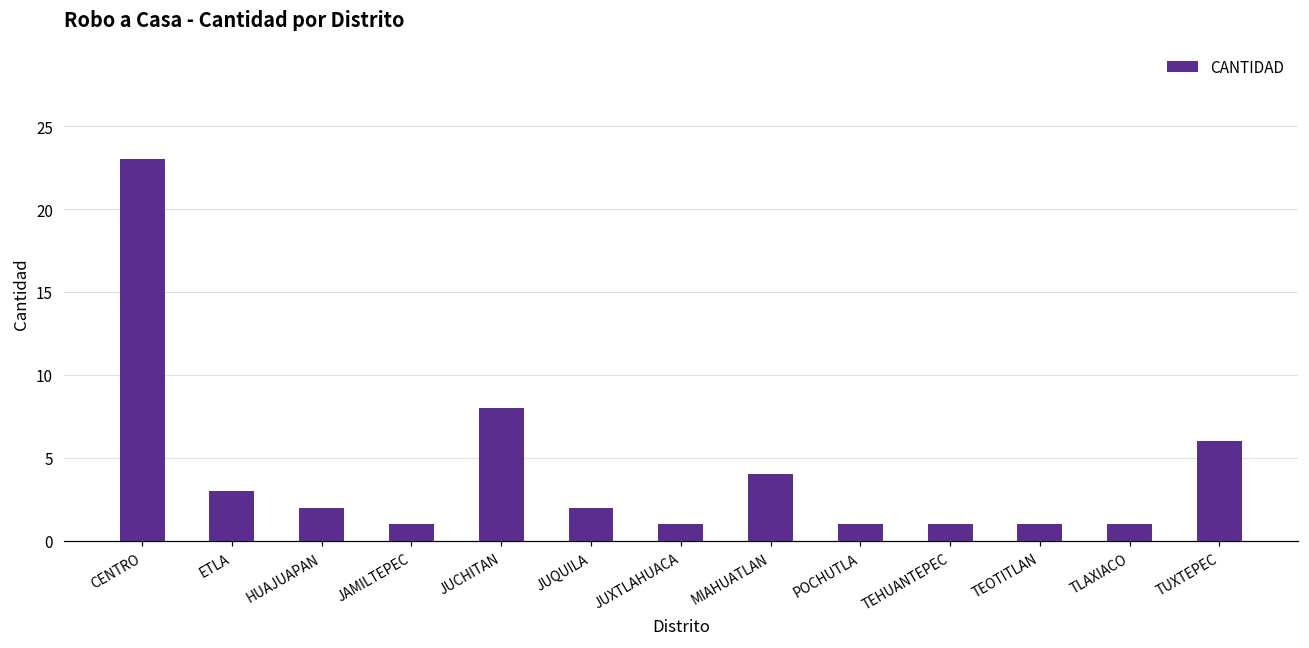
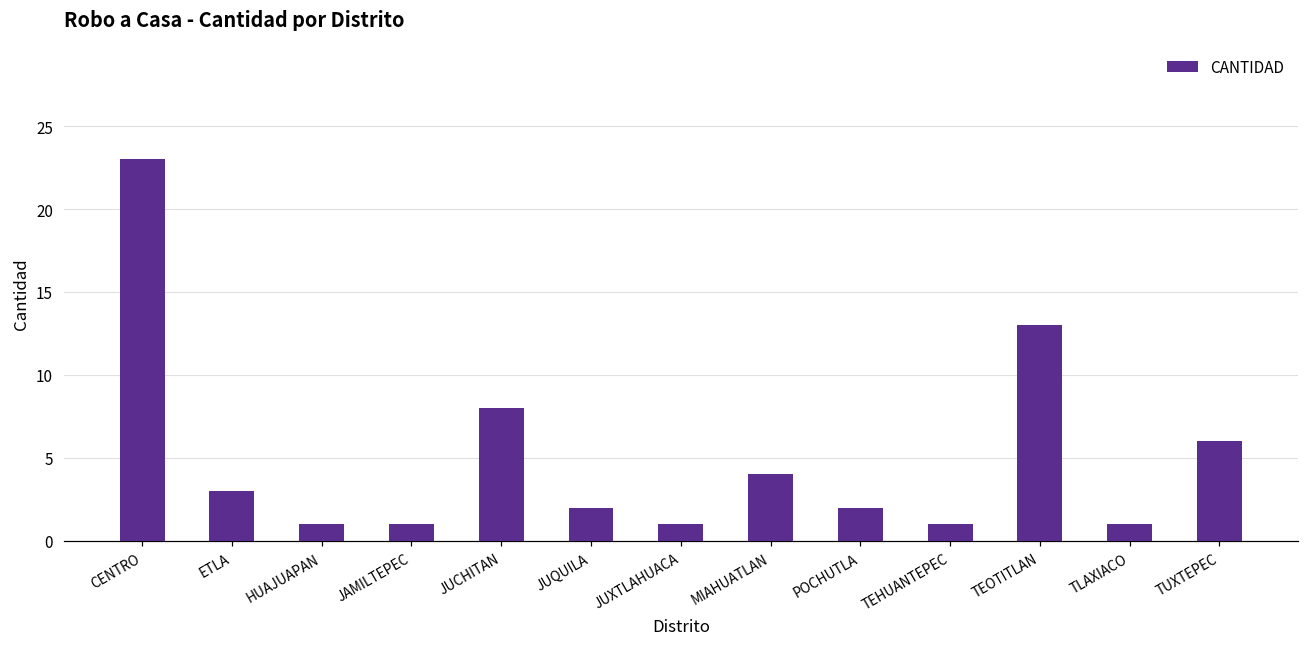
  {
    "CENTRO": 23,
    "ETLA": 3,
-   "HUAJUAPAN": 2,
+   "HUAJUAPAN": 1,
    "JAMILTEPEC": 1,
    "JUCHITAN": 8,
    "JUQUILA": 2,
    "JUXTLAHUACA": 1,
    "MIAHUATLAN": 4,
-   "POCHUTLA": 1,
+   "POCHUTLA": 2,
    "TEHUANTEPEC": 1,
-   "TEOTITLAN": 1,
+   "TEOTITLAN": 13,
    "TLAXIACO": 1,
    "TUXTEPEC": 6
  }
